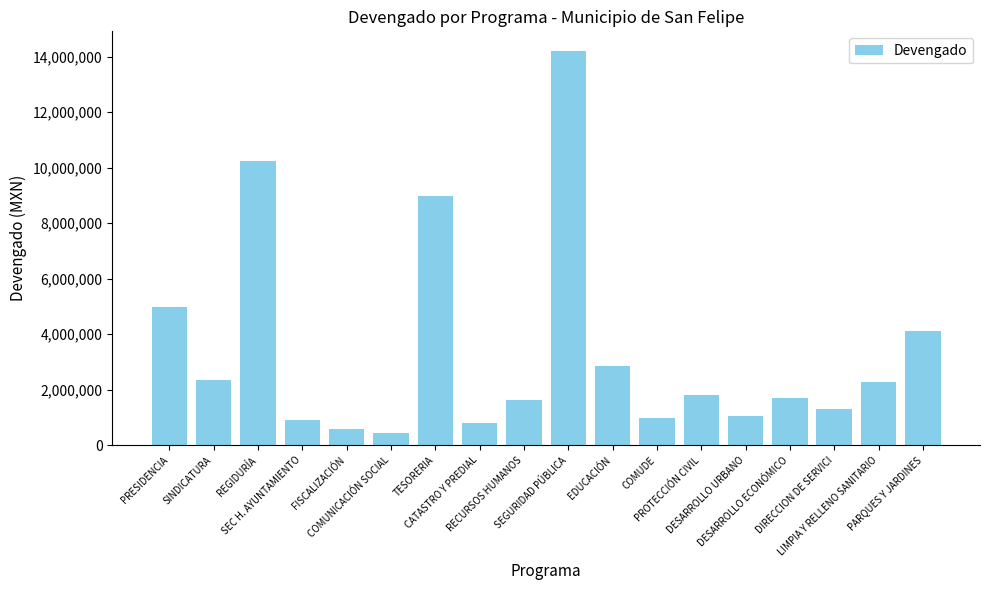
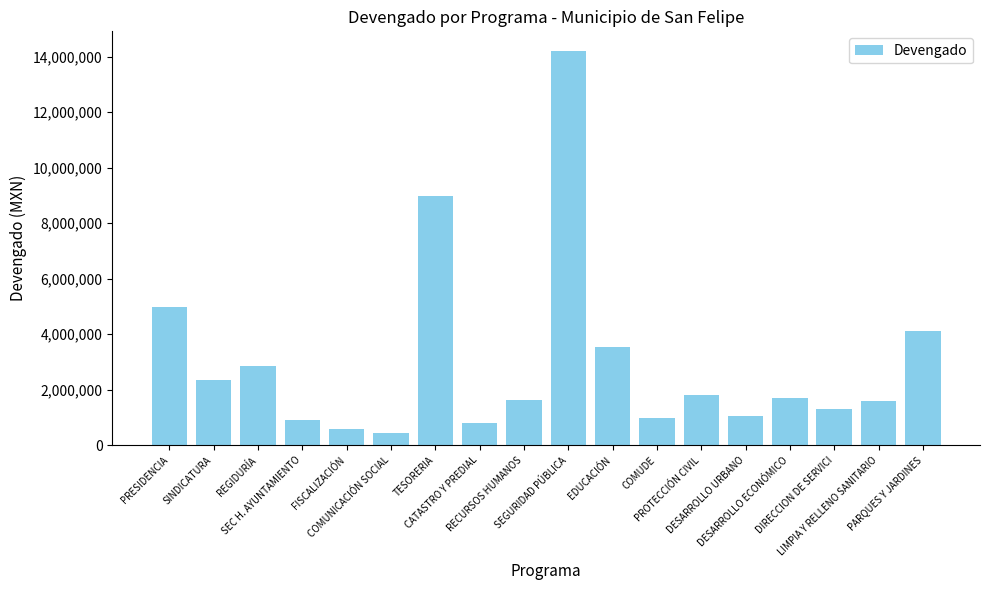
  {
    "PRESIDENCIA": "5,000,000",
    "SINDICATURA": "2,300,000",
-   "REGIDURÍA": "10,200,000",
+   "REGIDURÍA": "2,800,000",
    "SEC H. AYUNTAMIENTO": "900,000",
    "FISCALIZACIÓN": "600,000",
    "COMUNICACIÓN SOCIAL": "500,000",
    "TESORERIA": "9,000,000",
    "CATASTRO Y PREDIAL": "800,000",
    "RECURSOS HUMANOS": "1,600,000",
    "SEGURIDAD PÚBLICA": "14,200,000",
-   "EDUCACIÓN": "2,900,000",
+   "EDUCACIÓN": "3,500,000",
    "COMUDE": "1,000,000",
    "PROTECCIÓN CIVIL": "1,800,000",
    "DESARROLLO URBANO": "1,100,000",
    "DESARROLLO ECONÓMICO": "1,700,000",
    "DIRECCION DE SERVICI": "1,300,000",
-   "LIMPIA Y RELLENO SANITARIO": "2,300,000",
+   "LIMPIA Y RELLENO SANITARIO": "1,600,000",
    "PARQUES Y JARDINES": "4,100,000"
  }
